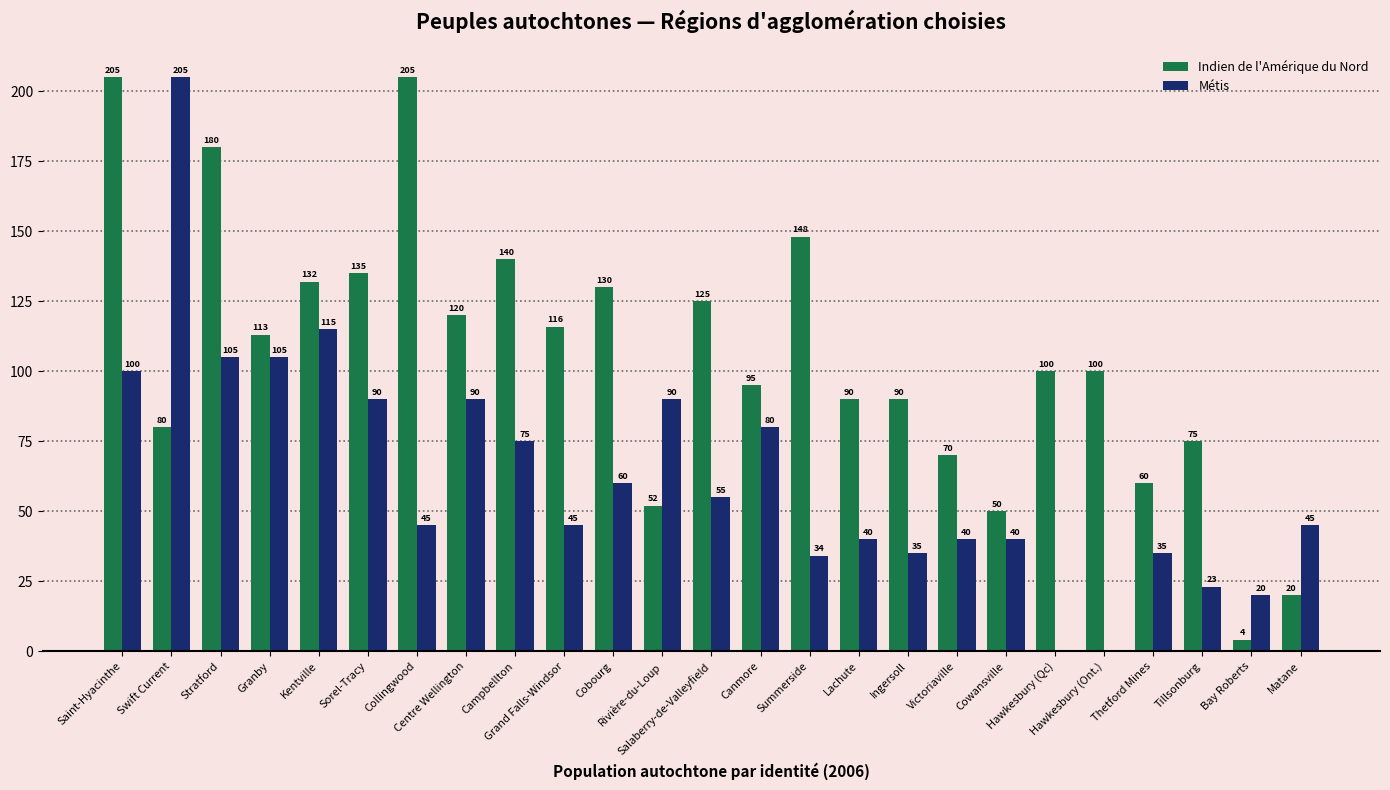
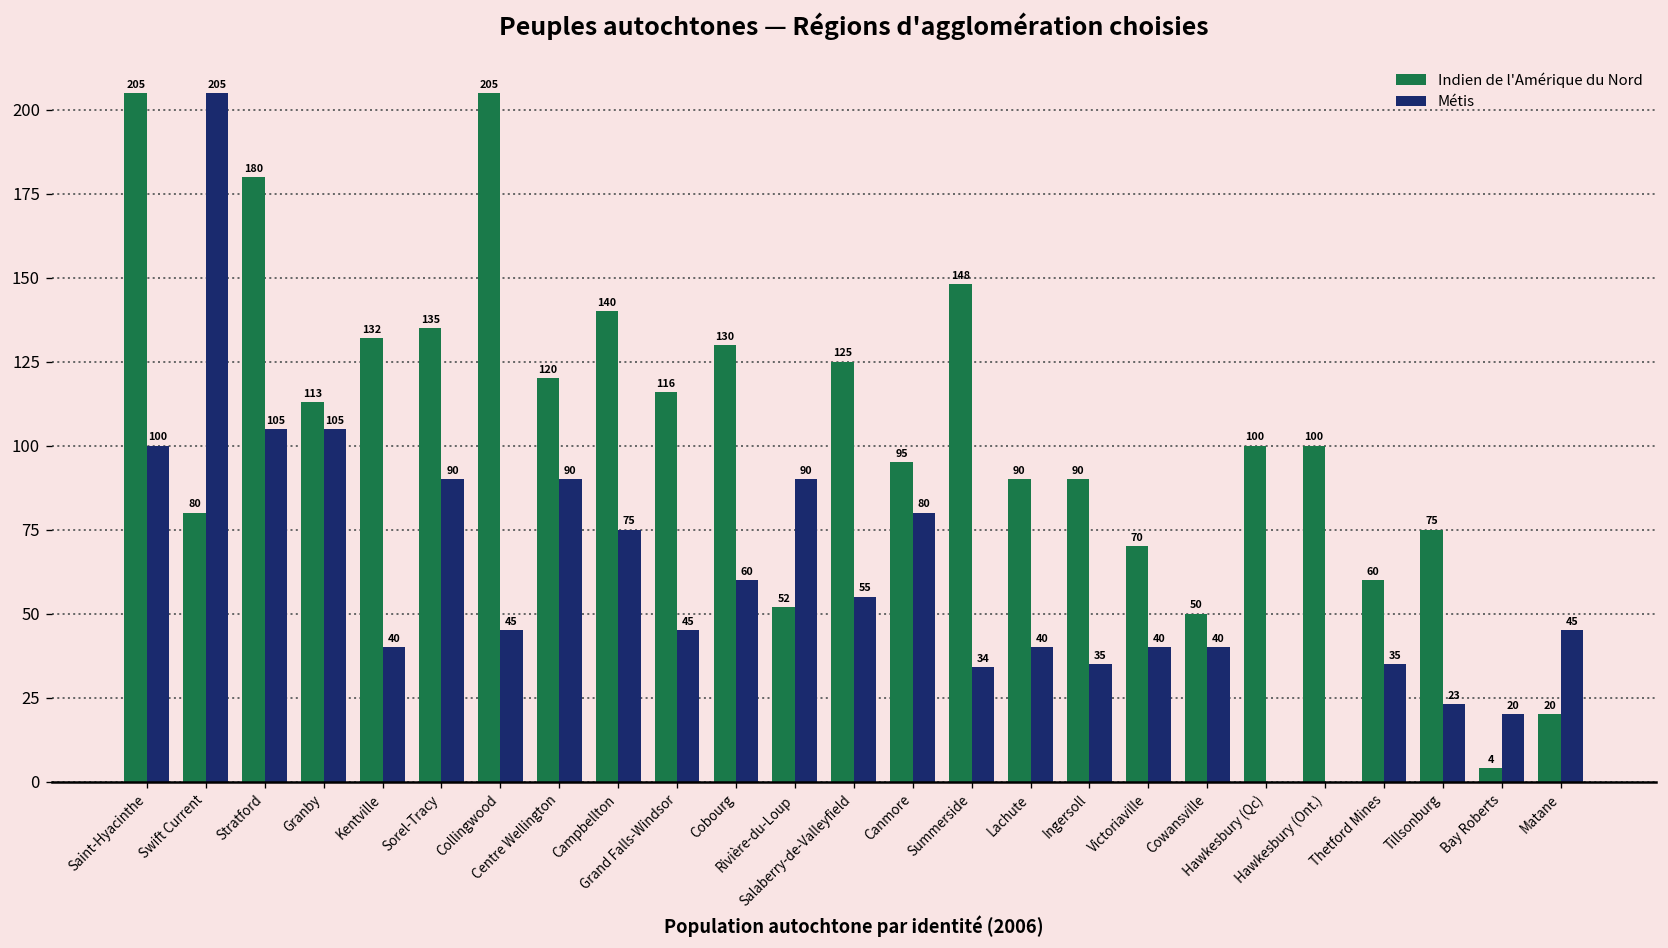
  {
    "Indien de l'Amérique du Nord": {
      "Saint-Hyacinthe": 205,
      "Swift Current": 80,
      "Stratford": 180,
      "Granby": 113,
      "Kentville": 132,
      "Sorel-Tracy": 135,
      "Collingwood": 205,
      "Centre Wellington": 120,
      "Campbellton": 140,
      "Grand Falls-Windsor": 116,
      "Cobourg": 130,
      "Rivière-du-Loup": 52,
      "Salaberry-de-Valleyfield": 125,
      "Canmore": 95,
      "Summerside": 148,
      "Lachute": 90,
      "Ingersoll": 90,
      "Victoriaville": 70,
      "Cowansville": 50,
      "Hawkesbury (Qc)": 100,
      "Hawkesbury (Ont.)": 100,
      "Thetford Mines": 60,
      "Tillsonburg": 75,
      "Bay Roberts": 4,
      "Matane": 20
    },
    "Métis": {
      "Saint-Hyacinthe": 100,
      "Swift Current": 205,
      "Stratford": 105,
      "Granby": 105,
-     "Kentville": 115,
+     "Kentville": 40,
      "Sorel-Tracy": 90,
      "Collingwood": 45,
      "Centre Wellington": 90,
      "Campbellton": 75,
      "Grand Falls-Windsor": 45,
      "Cobourg": 60,
      "Rivière-du-Loup": 90,
      "Salaberry-de-Valleyfield": 55,
      "Canmore": 80,
      "Summerside": 34,
      "Lachute": 40,
      "Ingersoll": 35,
      "Victoriaville": 40,
      "Cowansville": 40,
      "Thetford Mines": 35,
      "Tillsonburg": 23,
      "Bay Roberts": 20,
      "Matane": 45
    }
  }
